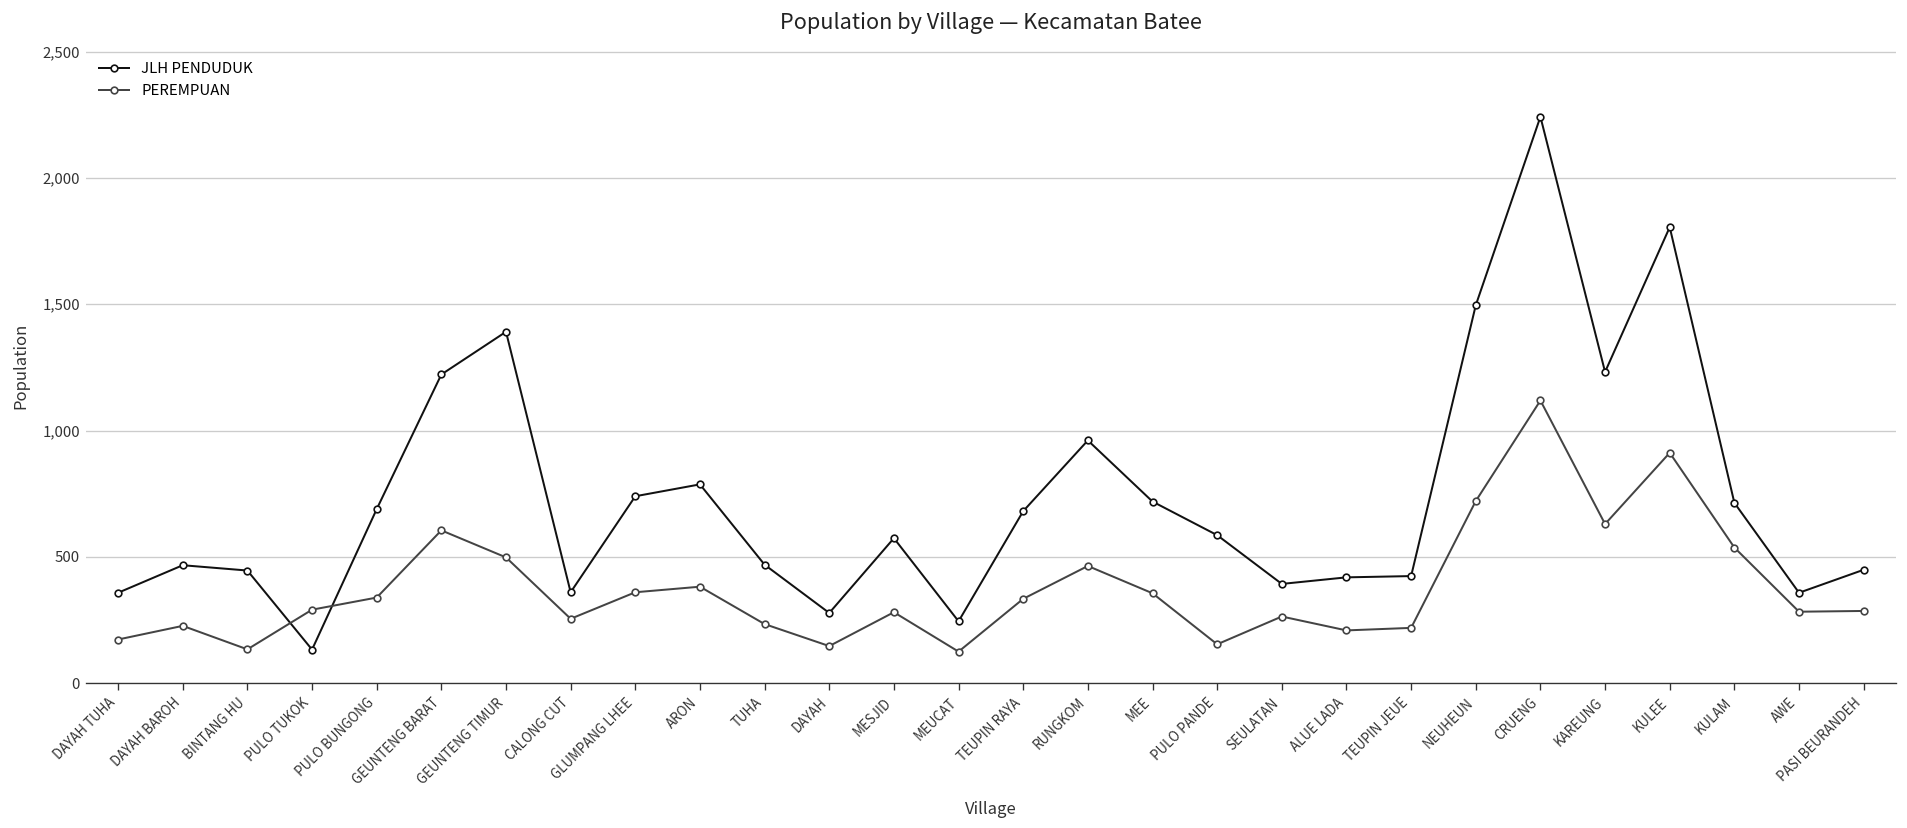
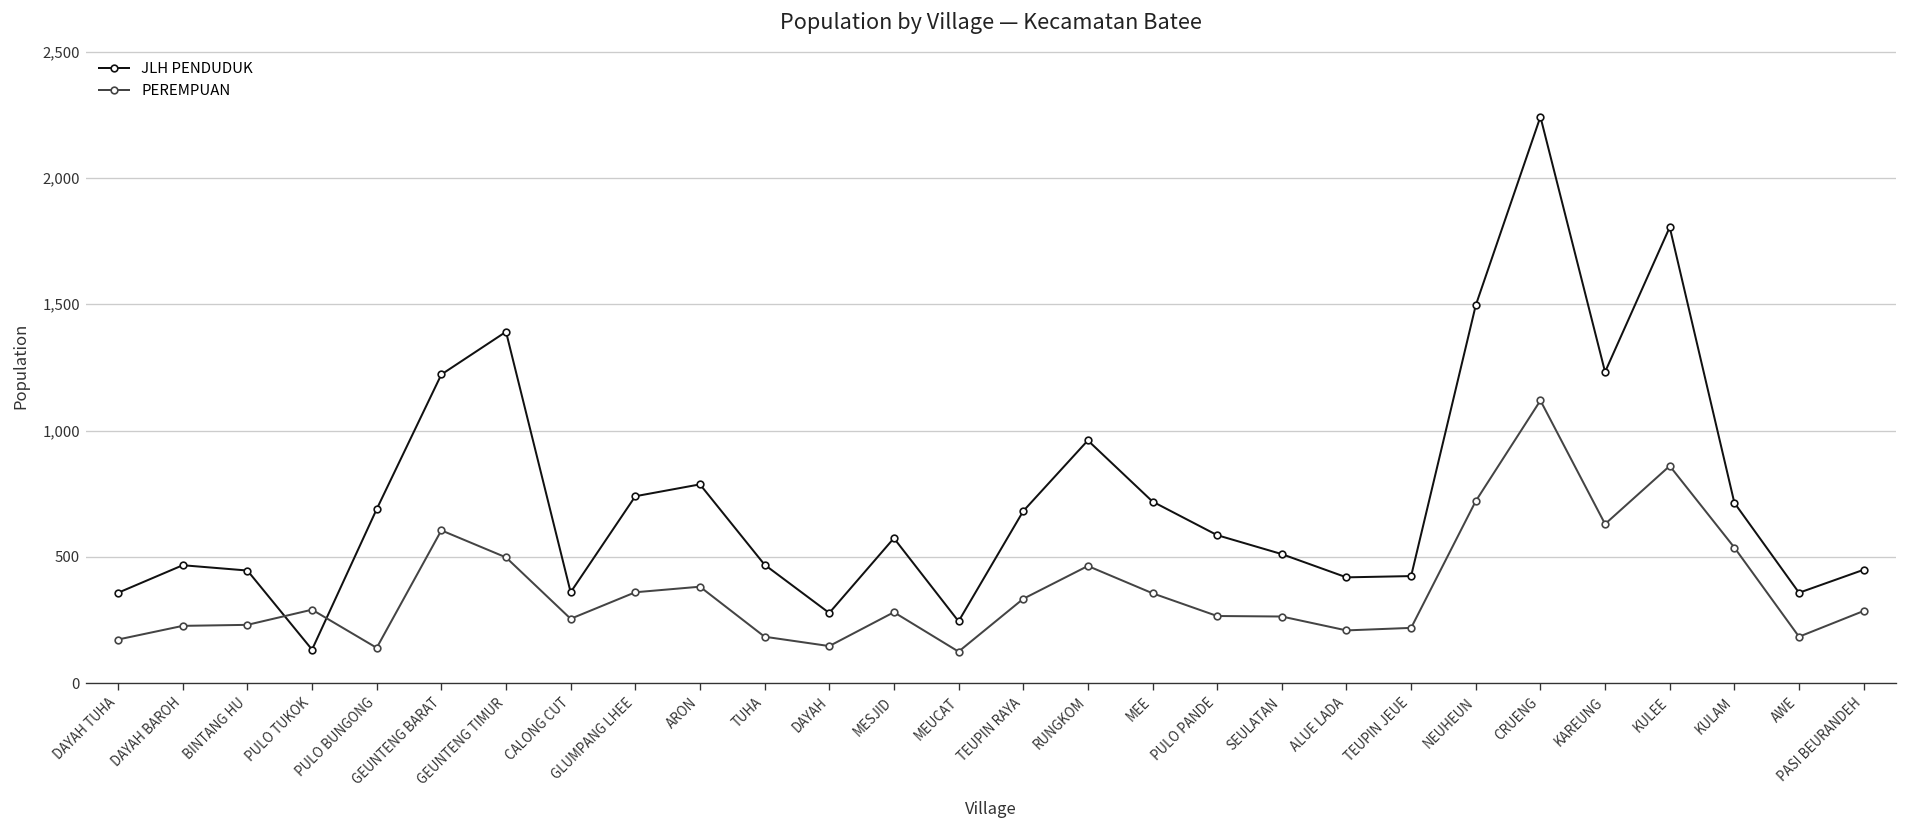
  {
    "JLH PENDUDUK": {
      "DAYAH TUHA": "360",
      "DAYAH BAROH": "470",
      "BINTANG HU": "450",
      "PULO TUKOK": "130",
      "PULO BUNGONG": "690",
      "GEUNTENG BARAT": "1,220",
      "GEUNTENG TIMUR": "1,390",
      "CALONG CUT": "360",
      "GLUMPANG LHEE": "740",
      "ARON": "790",
      "TUHA": "470",
      "DAYAH": "280",
      "MESJID": "570",
      "MEUCAT": "250",
      "TEUPIN RAYA": "680",
      "RUNGKOM": "960",
      "MEE": "720",
      "PULO PANDE": "590",
-     "SEULATAN": "390",
+     "SEULATAN": "510",
      "ALUE LADA": "420",
      "TEUPIN JEUE": "420",
      "NEUHEUN": "1,500",
      "CRUENG": "2,240",
      "KAREUNG": "1,230",
      "KULEE": "1,810",
      "KULAM": "710",
      "AWE": "360",
      "PASI BEURANDEH": "450"
    },
    "PEREMPUAN": {
      "DAYAH TUHA": "170",
      "DAYAH BAROH": "230",
-     "BINTANG HU": "130",
+     "BINTANG HU": "230",
      "PULO TUKOK": "290",
-     "PULO BUNGONG": "340",
+     "PULO BUNGONG": "140",
      "GEUNTENG BARAT": "610",
      "GEUNTENG TIMUR": "500",
      "CALONG CUT": "260",
      "GLUMPANG LHEE": "360",
      "ARON": "380",
-     "TUHA": "230",
+     "TUHA": "180",
      "DAYAH": "150",
      "MESJID": "280",
      "MEUCAT": "130",
      "TEUPIN RAYA": "330",
      "RUNGKOM": "460",
      "MEE": "360",
-     "PULO PANDE": "150",
+     "PULO PANDE": "270",
      "SEULATAN": "260",
      "ALUE LADA": "210",
      "TEUPIN JEUE": "220",
      "NEUHEUN": "720",
      "CRUENG": "1,120",
      "KAREUNG": "630",
-     "KULEE": "910",
+     "KULEE": "860",
      "KULAM": "540",
-     "AWE": "280",
+     "AWE": "180",
      "PASI BEURANDEH": "290"
    }
  }
